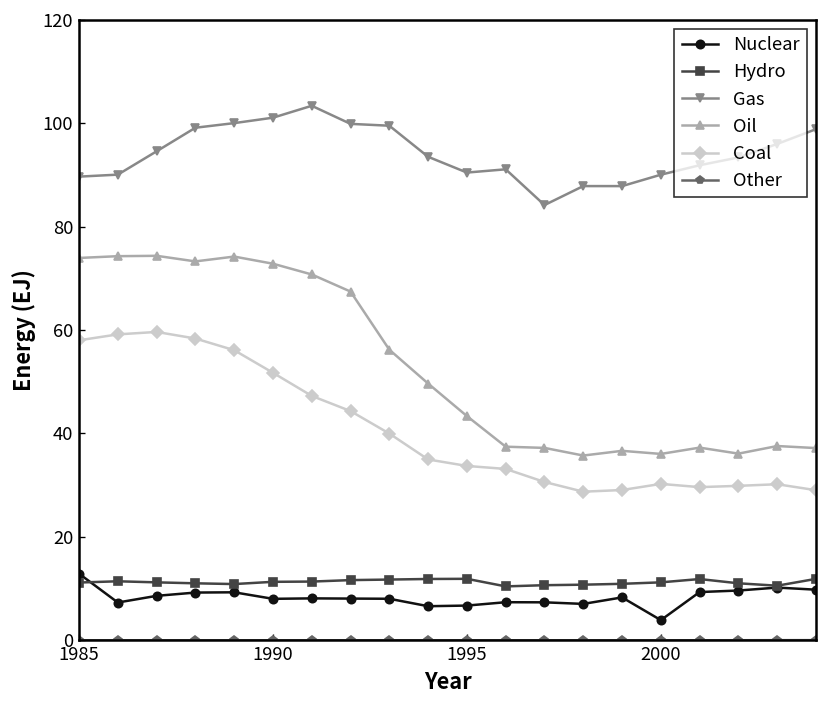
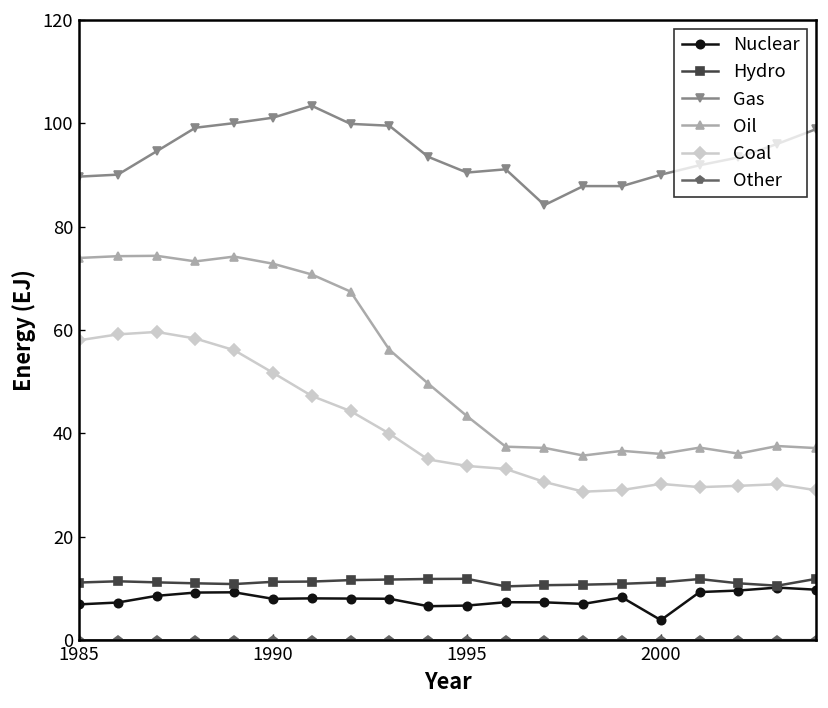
  {
    "Nuclear": {
-     "1985": 13,
+     "1985": 7,
      "1990": 8,
      "1995": 7,
      "2000": 4
    }
  }
